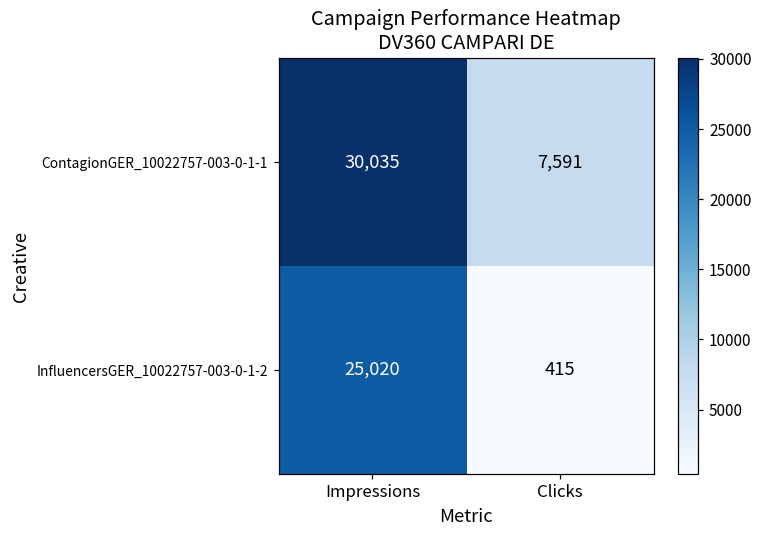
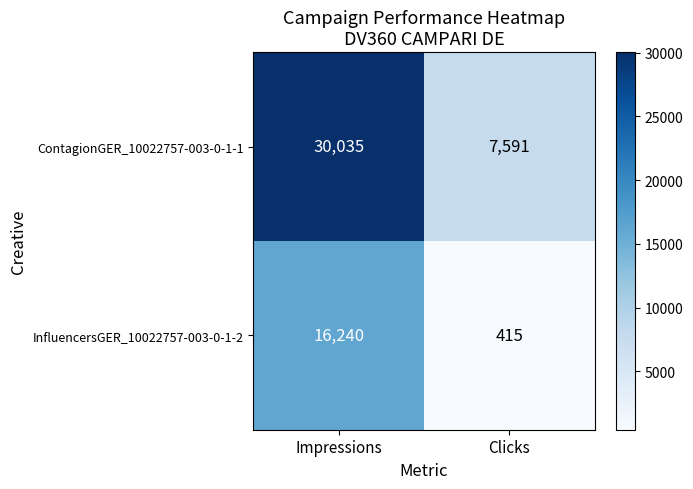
  {
    "ContagionGER_10022757-003-0-1-1": {
      "Impressions": "30,035",
      "Clicks": "7,591"
    },
    "InfluencersGER_10022757-003-0-1-2": {
-     "Impressions": "25,020",
+     "Impressions": "16,240",
      "Clicks": "415"
    }
  }
